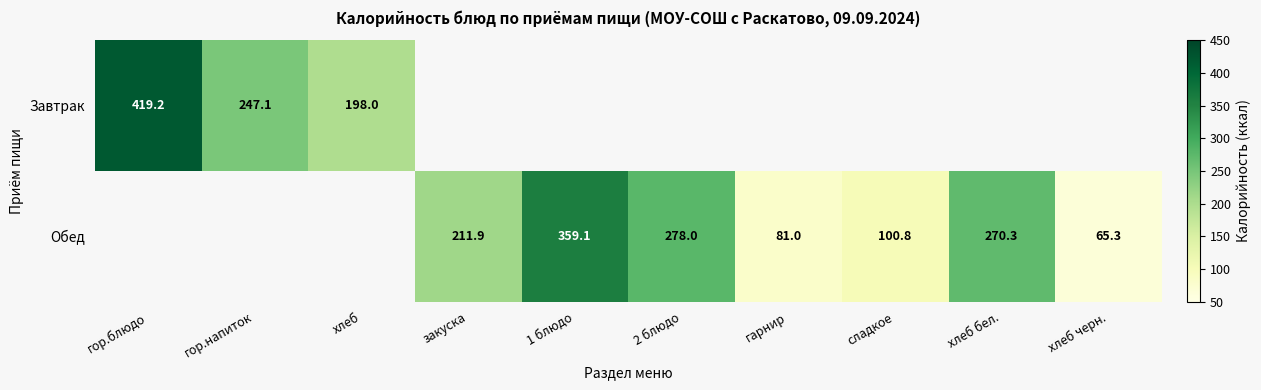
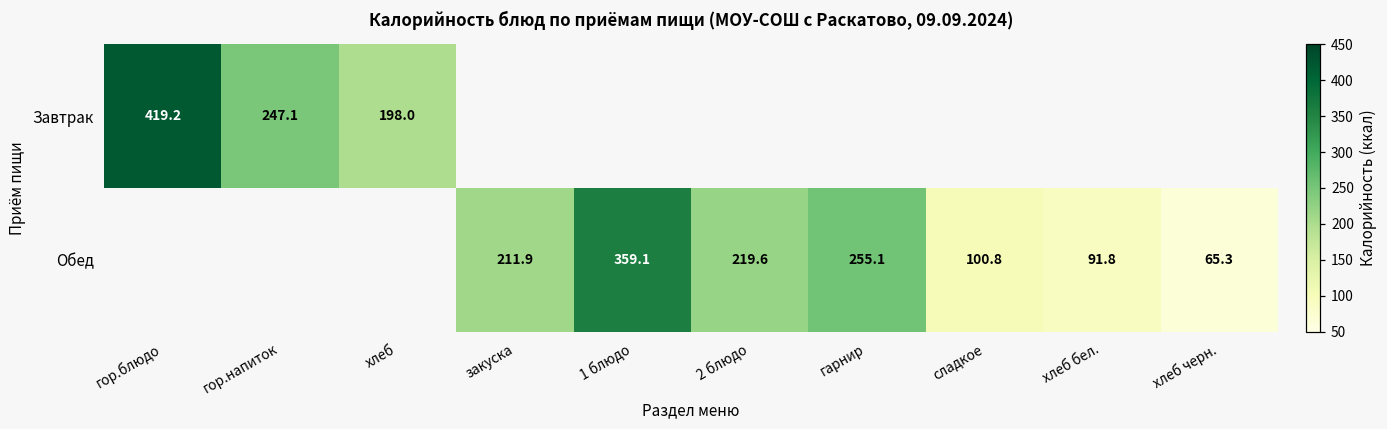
  {
    "Завтрак": {
      "гор.блюдо": 419.2,
      "гор.напиток": 247.1,
      "хлеб": 198.0
    },
    "Обед": {
      "закуска": 211.9,
      "1 блюдо": 359.1,
-     "2 блюдо": 278.0,
-     "гарнир": 81.0,
+     "2 блюдо": 219.6,
+     "гарнир": 255.1,
      "сладкое": 100.8,
-     "хлеб бел.": 270.3,
+     "хлеб бел.": 91.8,
      "хлеб черн.": 65.3
    }
  }
